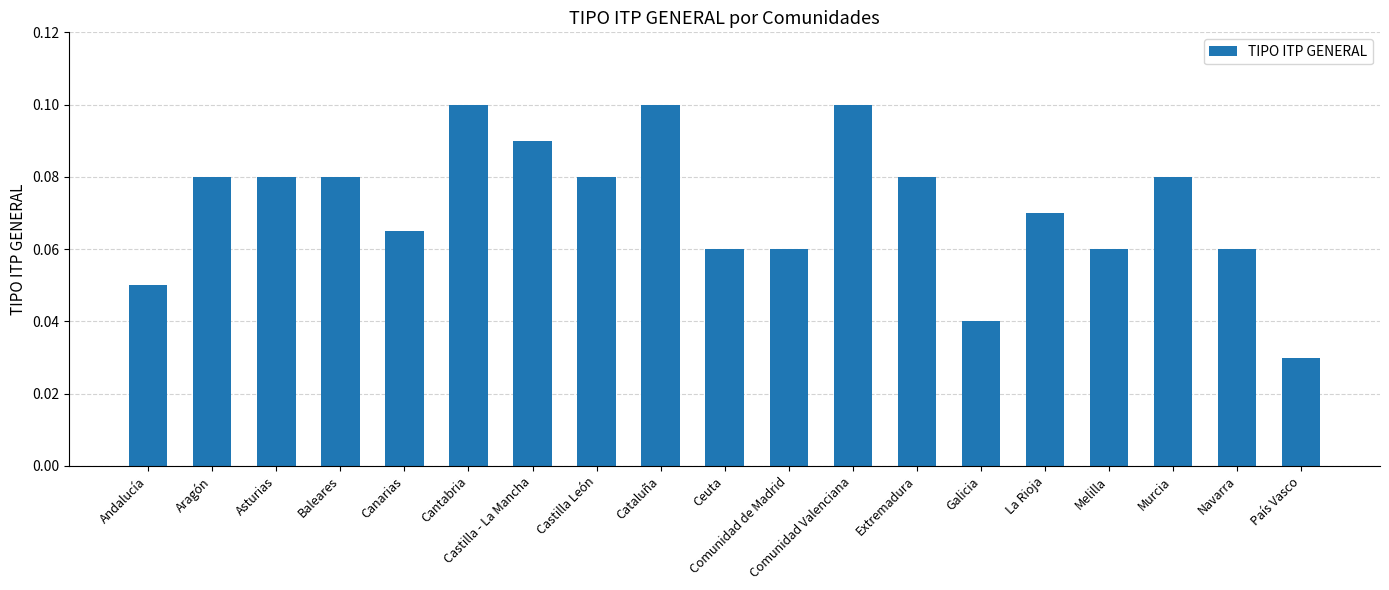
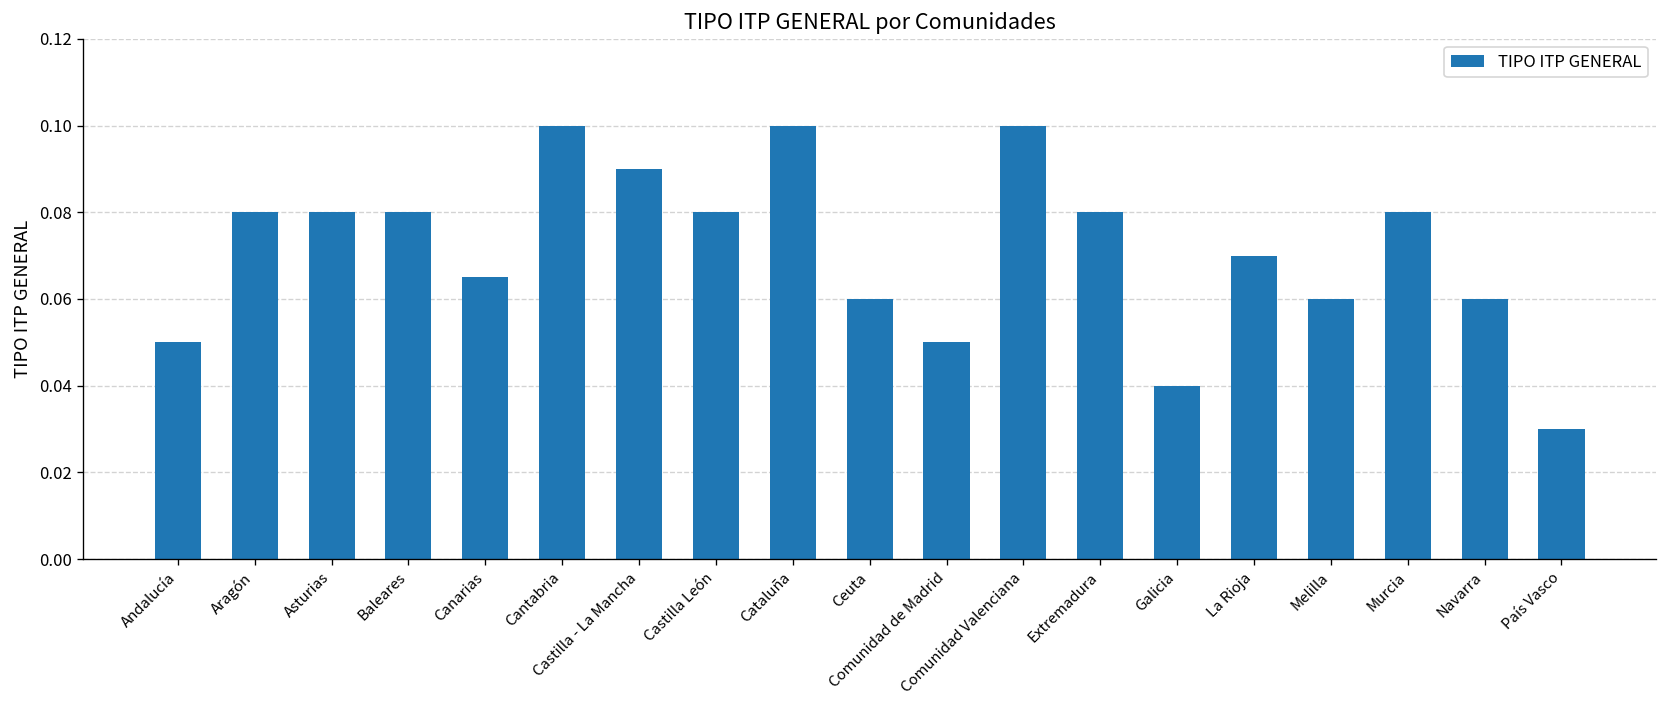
  {
    "Andalucía": 0.05,
    "Aragón": 0.08,
    "Asturias": 0.08,
    "Baleares": 0.08,
    "Canarias": 0.065,
    "Cantabria": 0.10,
    "Castilla - La Mancha": 0.09,
    "Castilla León": 0.08,
    "Cataluña": 0.10,
    "Ceuta": 0.06,
-   "Comunidad de Madrid": 0.06,
+   "Comunidad de Madrid": 0.05,
    "Comunidad Valenciana": 0.10,
    "Extremadura": 0.08,
    "Galicia": 0.04,
    "La Rioja": 0.07,
    "Melilla": 0.06,
    "Murcia": 0.08,
    "Navarra": 0.06,
    "País Vasco": 0.03
  }
